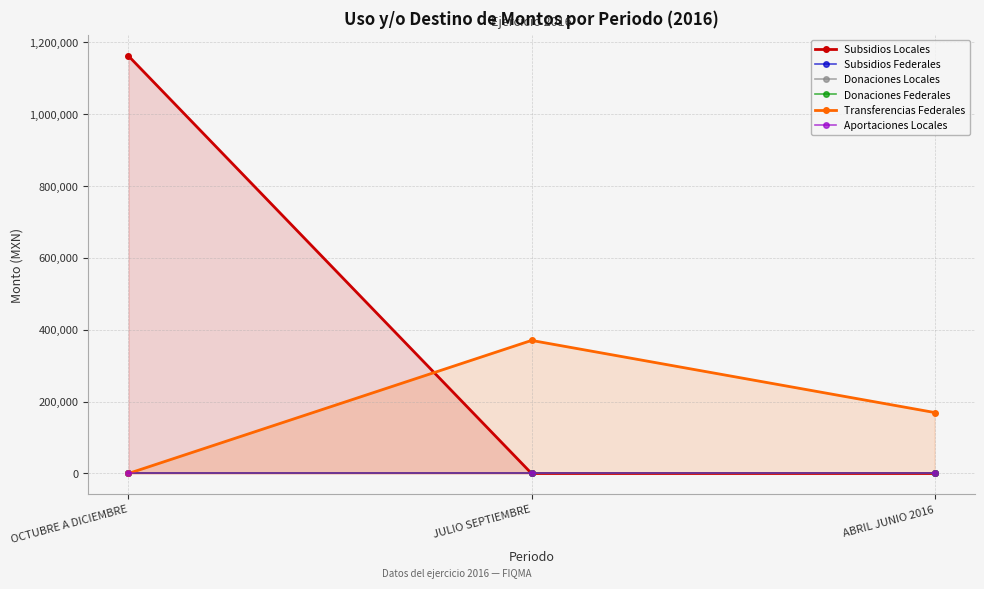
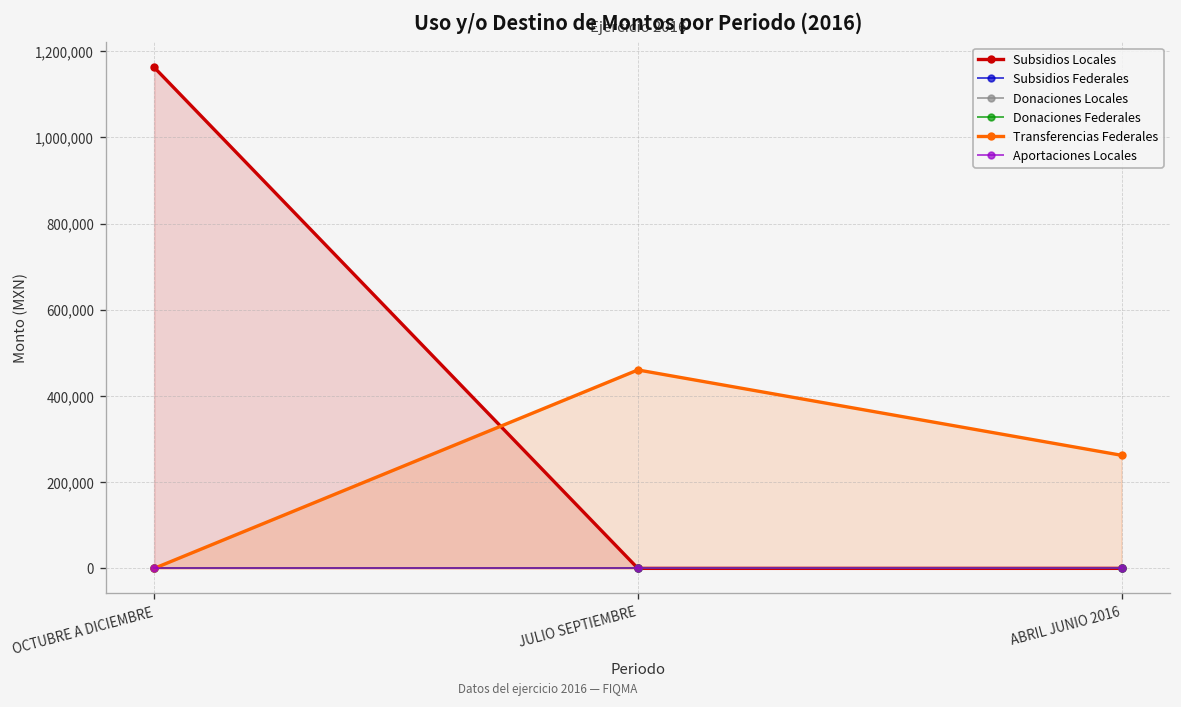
  {
    "Subsidios Locales": {
      "OCTUBRE A DICIEMBRE": "1,160,000"
    },
    "Transferencias Federales": {
-     "JULIO SEPTIEMBRE": "370,000",
-     "ABRIL JUNIO 2016": "170,000"
+     "JULIO SEPTIEMBRE": "460,000",
+     "ABRIL JUNIO 2016": "260,000"
    }
  }
